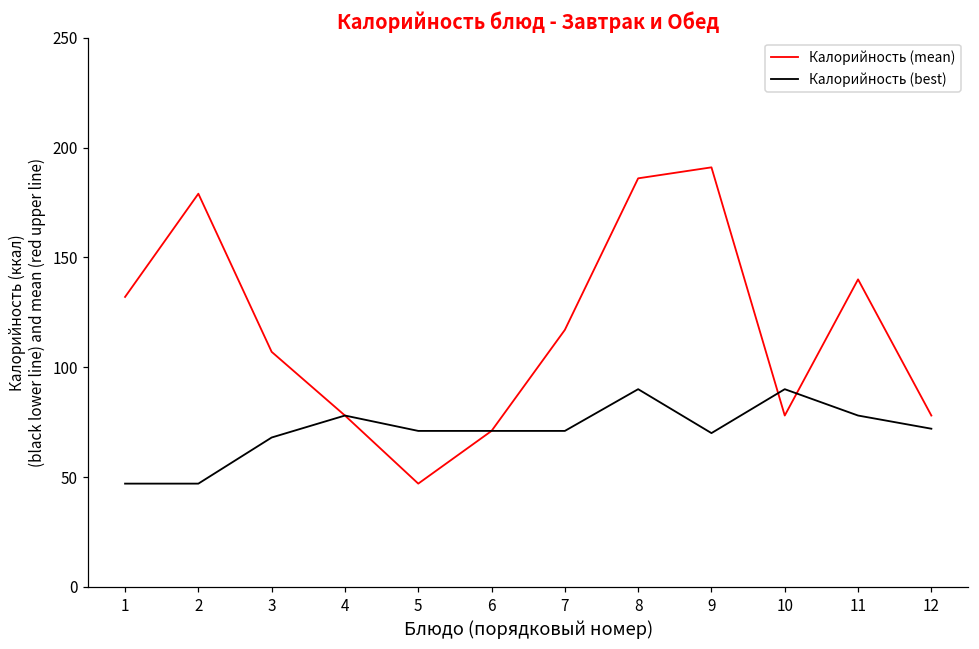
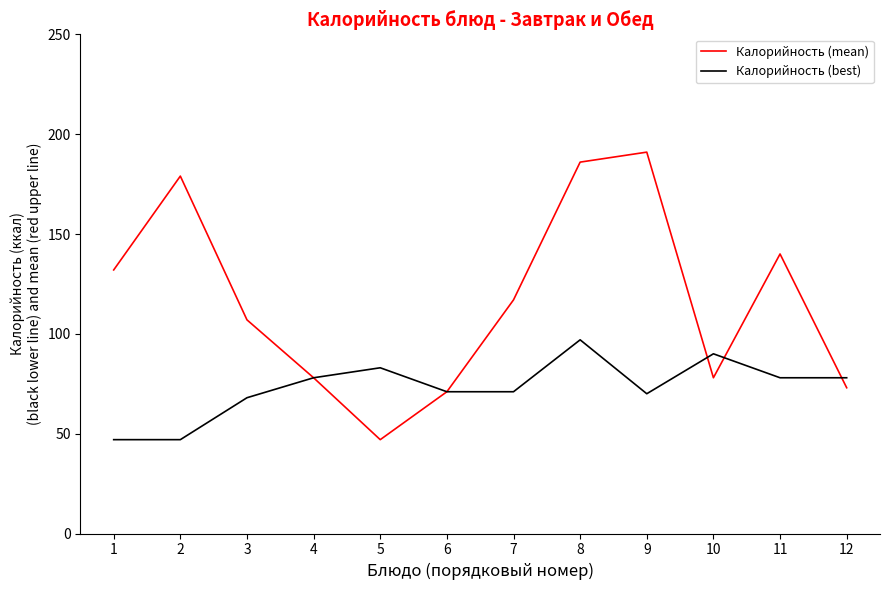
  {
    "Калорийность (mean)": {
      "1": 132,
      "2": 179,
      "3": 107,
      "5": 47,
      "7": 117,
      "8": 186,
      "9": 191,
      "10": 78,
      "11": 140,
-     "12": 78
+     "12": 73
    },
    "Калорийность (best)": {
      "1": 47,
      "2": 47,
      "3": 68,
-     "5": 71,
+     "5": 83,
      "7": 71,
-     "8": 90,
+     "8": 97,
      "9": 70,
      "10": 90,
      "11": 78,
-     "12": 72
+     "12": 78
    }
  }
